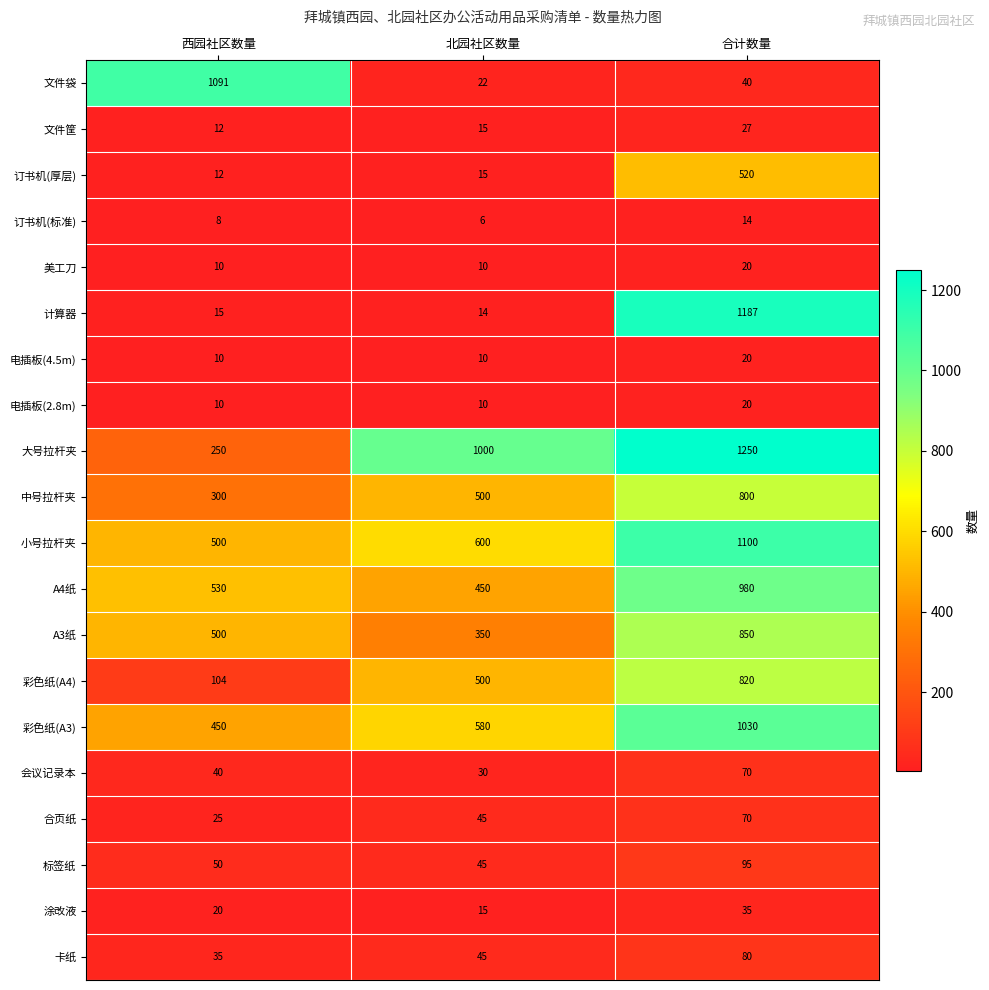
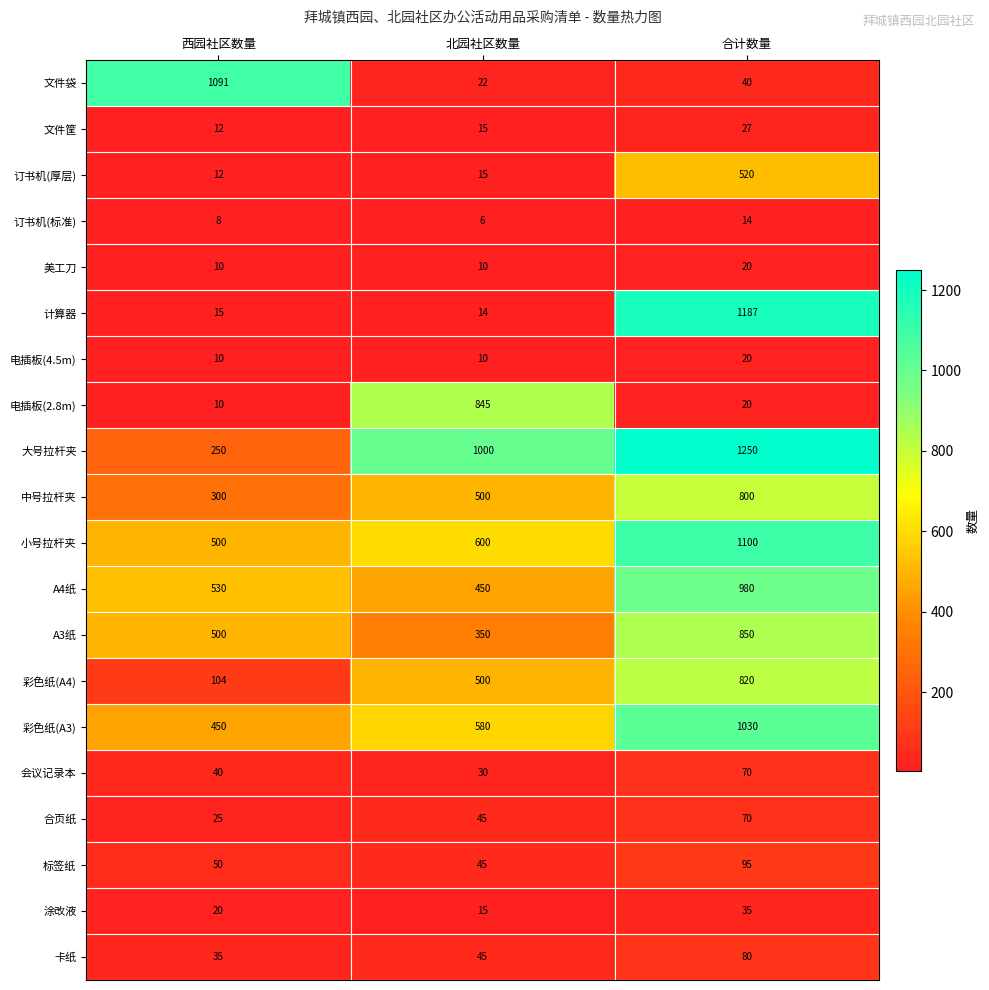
  {
    "文件袋": {
      "西园社区数量": 1091,
      "北园社区数量": 22,
      "合计数量": 40
    },
    "文件筐": {
      "西园社区数量": 12,
      "北园社区数量": 15,
      "合计数量": 27
    },
    "订书机(厚层)": {
      "西园社区数量": 12,
      "北园社区数量": 15,
      "合计数量": 520
    },
    "订书机(标准)": {
      "西园社区数量": 8,
      "北园社区数量": 6,
      "合计数量": 14
    },
    "美工刀": {
      "西园社区数量": 10,
      "北园社区数量": 10,
      "合计数量": 20
    },
    "计算器": {
      "西园社区数量": 15,
      "北园社区数量": 14,
      "合计数量": 1187
    },
    "电插板(4.5m)": {
      "西园社区数量": 10,
      "北园社区数量": 10,
      "合计数量": 20
    },
    "电插板(2.8m)": {
      "西园社区数量": 10,
-     "北园社区数量": 10,
+     "北园社区数量": 845,
      "合计数量": 20
    },
    "大号拉杆夹": {
      "西园社区数量": 250,
      "北园社区数量": 1000,
      "合计数量": 1250
    },
    "中号拉杆夹": {
      "西园社区数量": 300,
      "北园社区数量": 500,
      "合计数量": 800
    },
    "小号拉杆夹": {
      "西园社区数量": 500,
      "北园社区数量": 600,
      "合计数量": 1100
    },
    "A4纸": {
      "西园社区数量": 530,
      "北园社区数量": 450,
      "合计数量": 980
    },
    "A3纸": {
      "西园社区数量": 500,
      "北园社区数量": 350,
      "合计数量": 850
    },
    "彩色纸(A4)": {
      "西园社区数量": 104,
      "北园社区数量": 500,
      "合计数量": 820
    },
    "彩色纸(A3)": {
      "西园社区数量": 450,
      "北园社区数量": 580,
      "合计数量": 1030
    },
    "会议记录本": {
      "西园社区数量": 40,
      "北园社区数量": 30,
      "合计数量": 70
    },
    "合页纸": {
      "西园社区数量": 25,
      "北园社区数量": 45,
      "合计数量": 70
    },
    "标签纸": {
      "西园社区数量": 50,
      "北园社区数量": 45,
      "合计数量": 95
    },
    "涂改液": {
      "西园社区数量": 20,
      "北园社区数量": 15,
      "合计数量": 35
    },
    "卡纸": {
      "西园社区数量": 35,
      "北园社区数量": 45,
      "合计数量": 80
    }
  }
